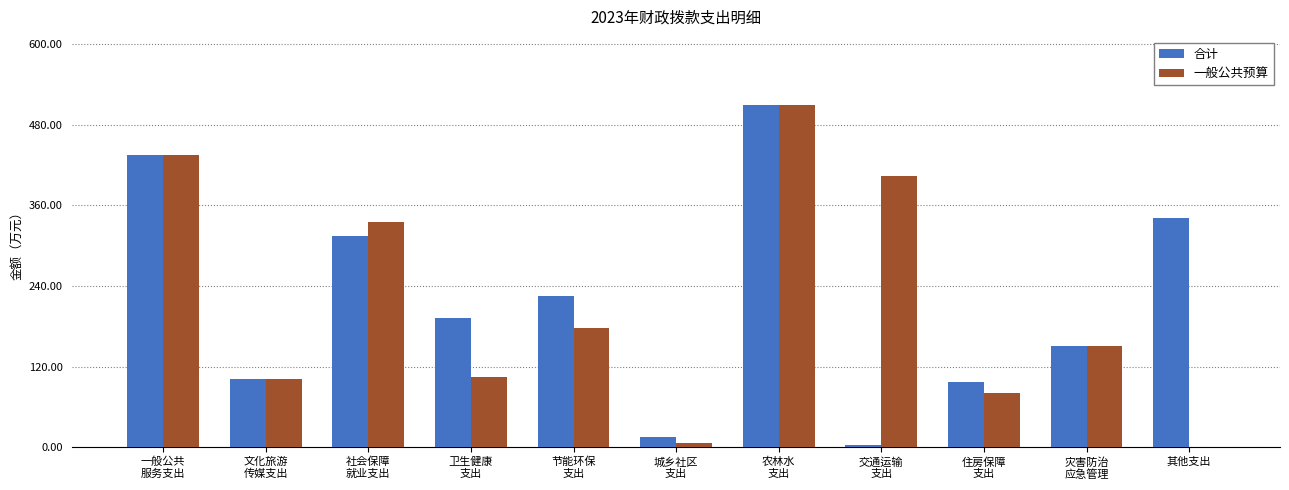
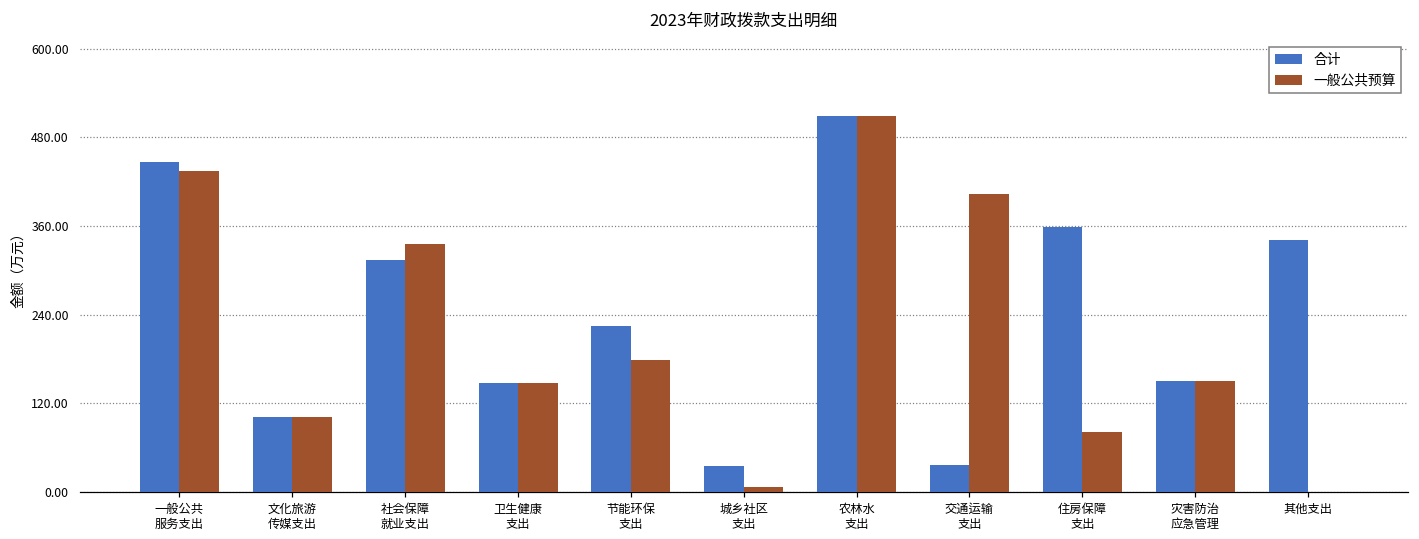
  {
    "合计": {
-     "一般公共 服务支出": 430,
+     "一般公共 服务支出": 450,
      "文化旅游 传媒支出": 100,
      "社会保障 就业支出": 310,
-     "卫生健康 支出": 190,
+     "卫生健康 支出": 150,
      "节能环保 支出": 220,
-     "城乡社区 支出": 20,
+     "城乡社区 支出": 40,
      "农林水 支出": 510,
-     "交通运输 支出": 0,
-     "住房保障 支出": 100,
+     "交通运输 支出": 40,
+     "住房保障 支出": 360,
      "灾害防治 应急管理": 150,
      "其他支出": 340
    },
    "一般公共预算": {
      "一般公共 服务支出": 430,
      "文化旅游 传媒支出": 100,
      "社会保障 就业支出": 340,
-     "卫生健康 支出": 100,
+     "卫生健康 支出": 150,
      "节能环保 支出": 180,
      "城乡社区 支出": 10,
      "农林水 支出": 510,
      "交通运输 支出": 400,
      "住房保障 支出": 80,
      "灾害防治 应急管理": 150,
      "其他支出": 0
    }
  }
